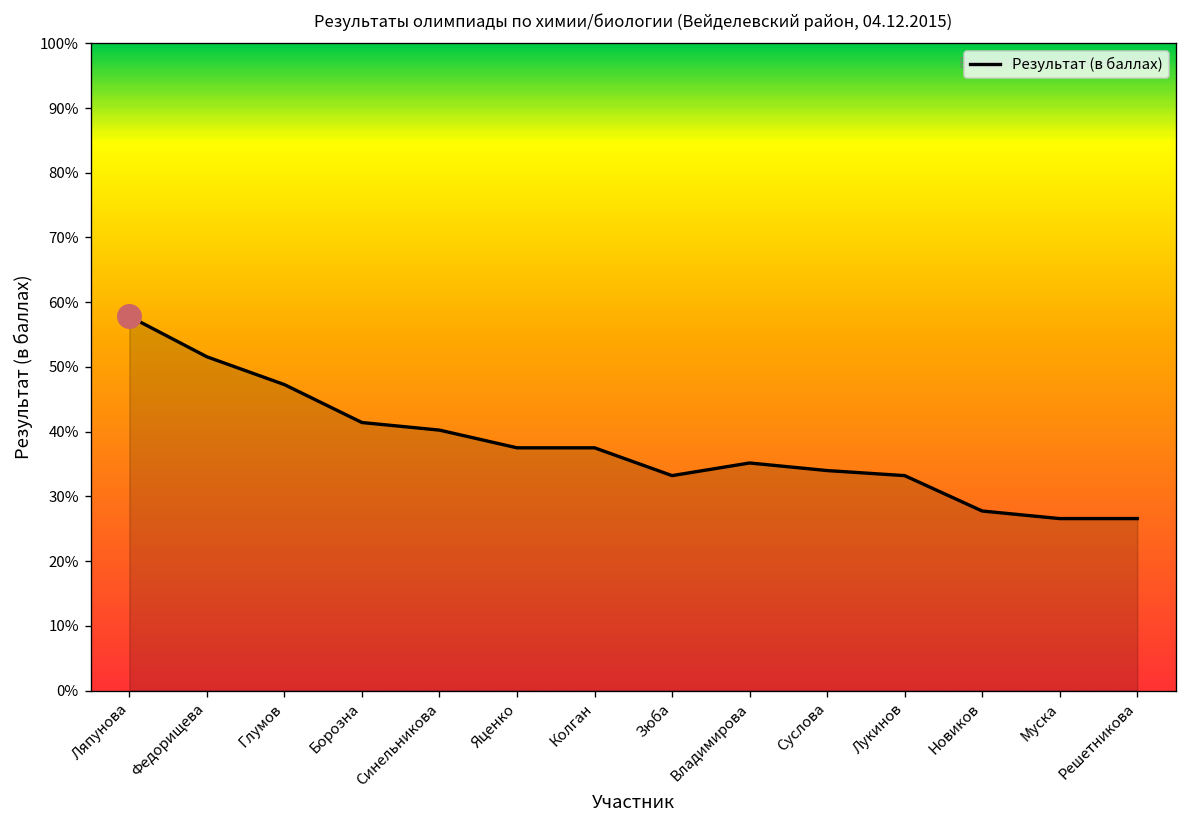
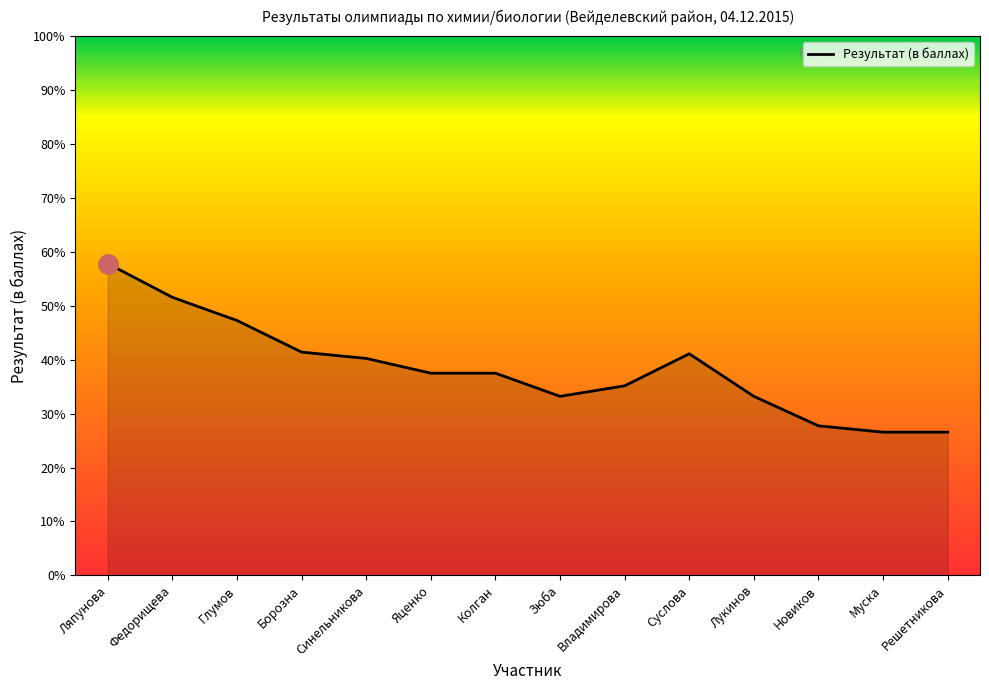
  {
    "Результат (в баллах)": {
      "Федорищева": "52%",
      "Глумов": "47%",
      "Борозна": "41%",
      "Синельникова": "40%",
      "Яценко": "38%",
      "Колган": "38%",
      "Зюба": "33%",
      "Владимирова": "35%",
-     "Суслова": "34%",
+     "Суслова": "41%",
      "Лукинов": "33%",
      "Новиков": "28%",
      "Муска": "27%",
      "Решетникова": "27%"
    }
  }
